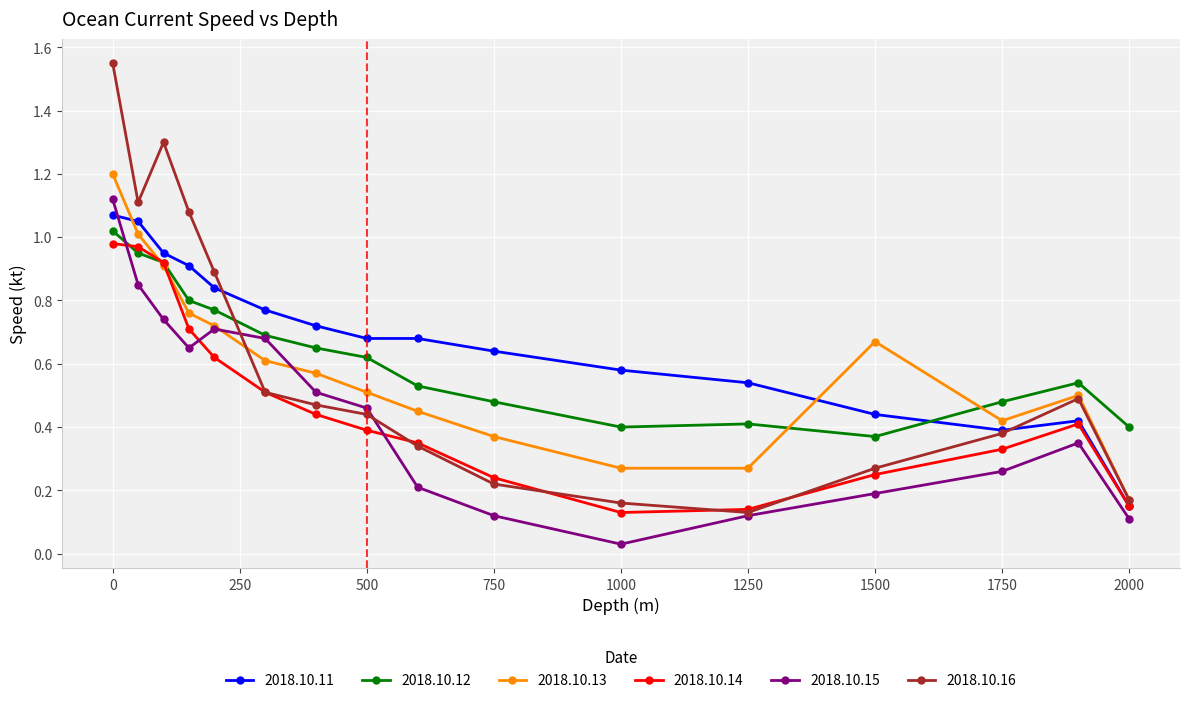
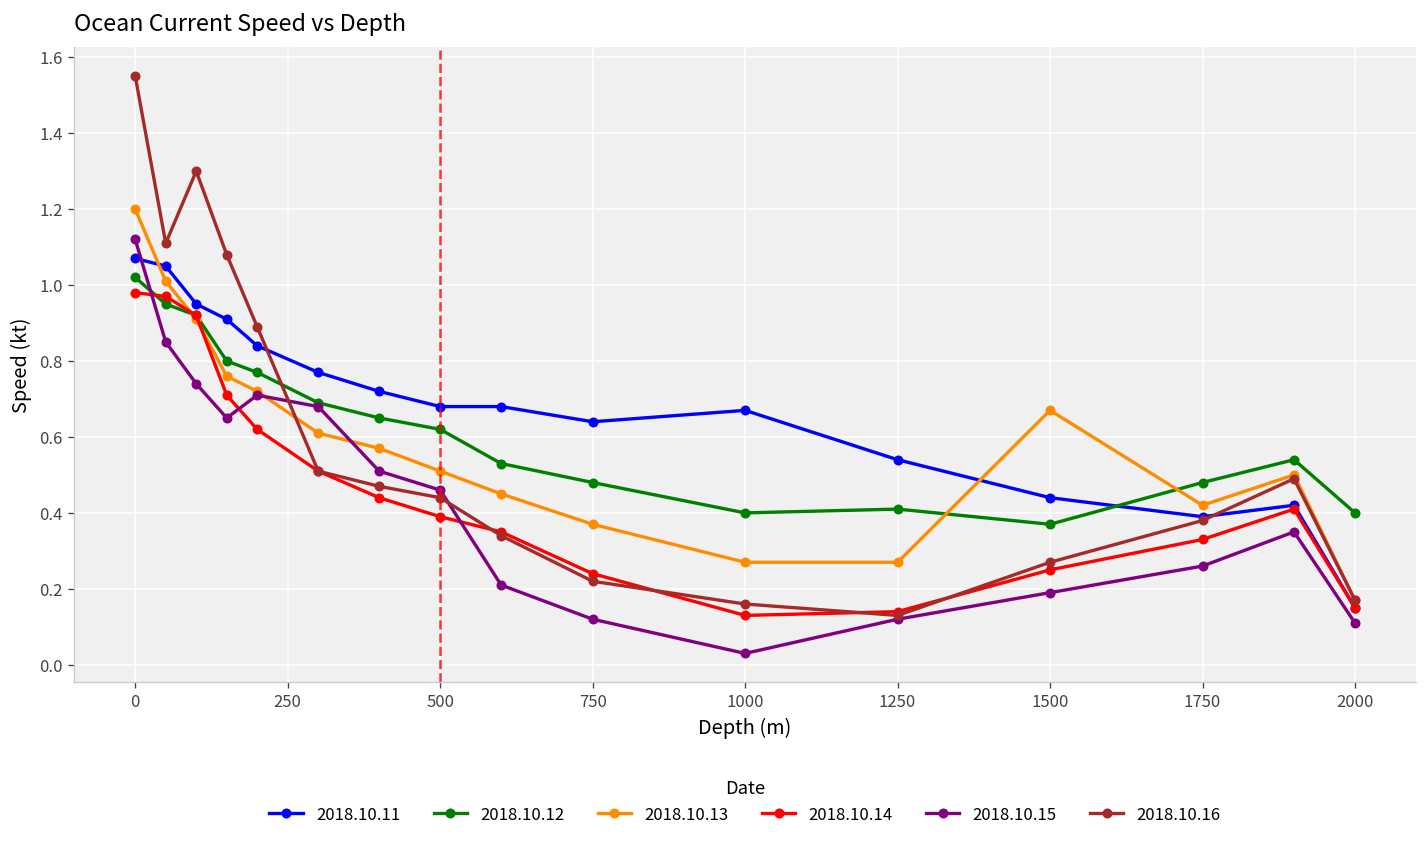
  {
    "2018.10.11": {
      "0": 1.07,
      "500": 0.68,
      "750": 0.64,
-     "1000": 0.58,
+     "1000": 0.67,
      "1250": 0.54,
      "1500": 0.44,
      "1750": 0.39
    },
    "2018.10.12": {
      "0": 1.02,
      "500": 0.62,
      "750": 0.48,
      "1000": 0.40,
      "1250": 0.41,
      "1500": 0.37,
      "1750": 0.48,
      "2000": 0.40
    },
    "2018.10.13": {
      "0": 1.20,
      "500": 0.51,
      "750": 0.37,
      "1000": 0.27,
      "1250": 0.27,
      "1500": 0.67,
      "1750": 0.42
    },
    "2018.10.14": {
      "0": 0.98,
      "500": 0.39,
      "750": 0.24,
      "1000": 0.13,
      "1250": 0.14,
      "1500": 0.25,
      "1750": 0.33
    },
    "2018.10.15": {
      "0": 1.12,
      "500": 0.46,
      "750": 0.12,
      "1000": 0.03,
      "1250": 0.12,
      "1500": 0.19,
      "1750": 0.26,
      "2000": 0.11
    },
    "2018.10.16": {
      "0": 1.55,
      "500": 0.44,
      "750": 0.22,
      "1000": 0.16,
      "1250": 0.13,
      "1500": 0.27,
      "1750": 0.38
    }
  }
